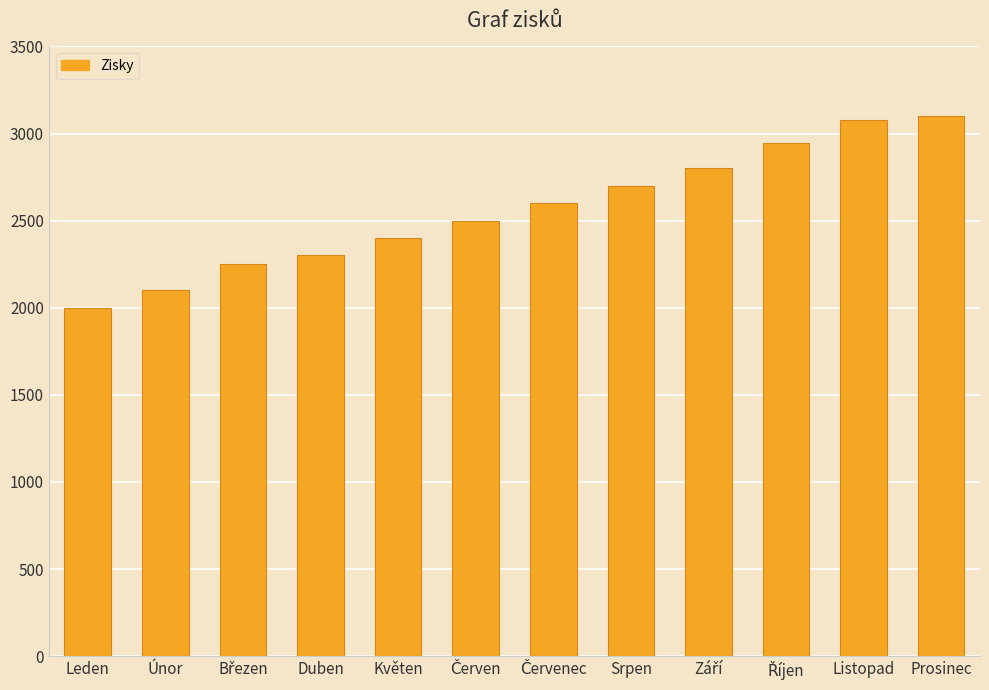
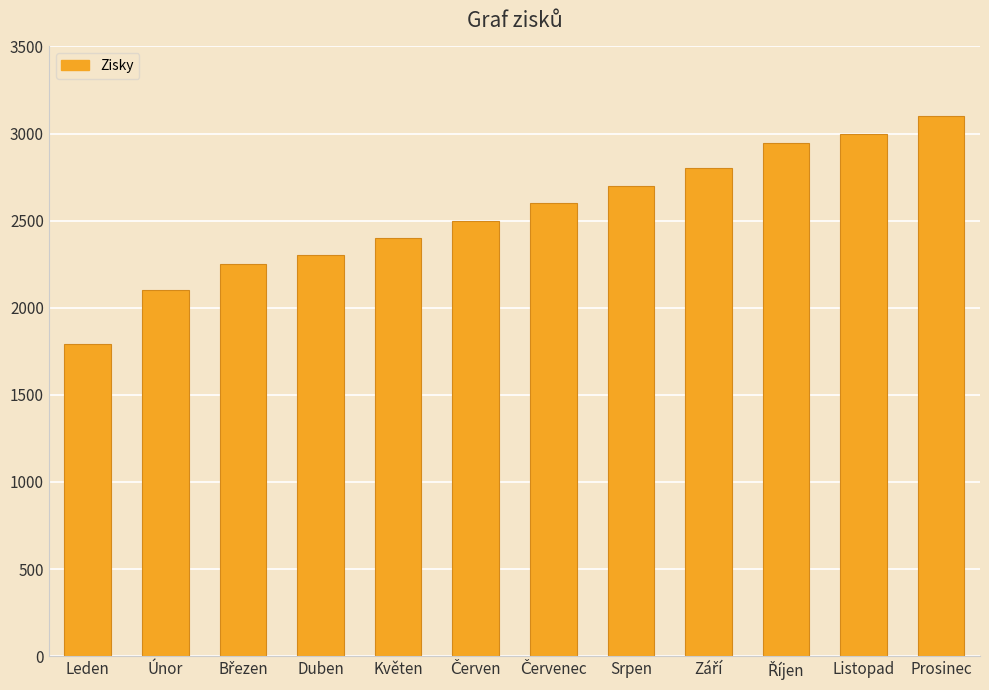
  {
-   "Leden": 2000,
+   "Leden": 1790,
    "Únor": 2100,
    "Březen": 2250,
    "Duben": 2300,
    "Květen": 2400,
    "Červen": 2500,
    "Červenec": 2600,
    "Srpen": 2700,
    "Září": 2800,
    "Říjen": 2950,
-   "Listopad": 3080,
+   "Listopad": 3000,
    "Prosinec": 3100
  }
